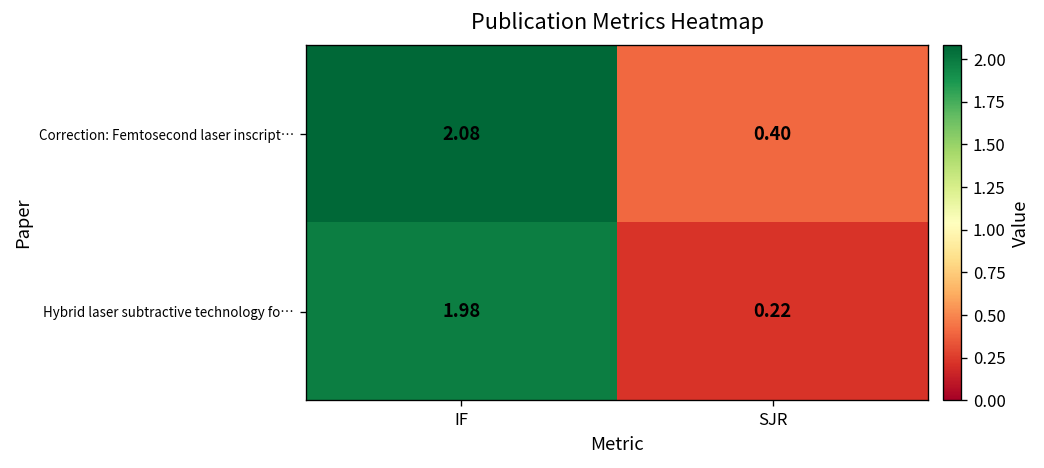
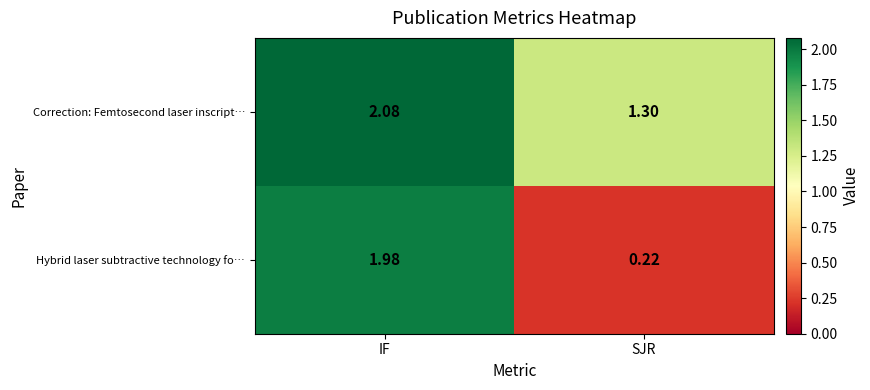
  {
    "Correction: Femtosecond laser inscript…": {
      "IF": 2.08,
-     "SJR": 0.40
+     "SJR": 1.30
    },
    "Hybrid laser subtractive technology fo…": {
      "IF": 1.98,
      "SJR": 0.22
    }
  }
